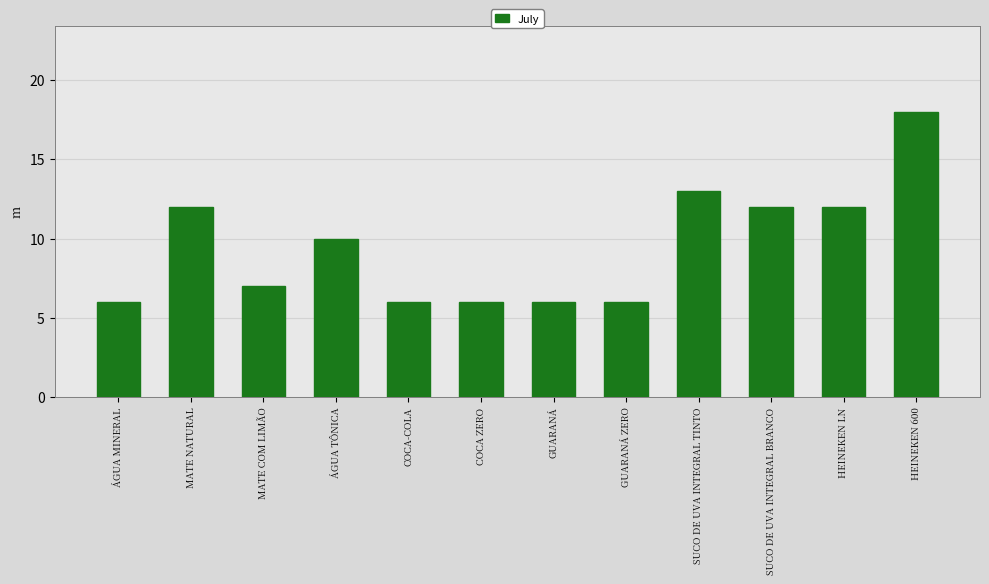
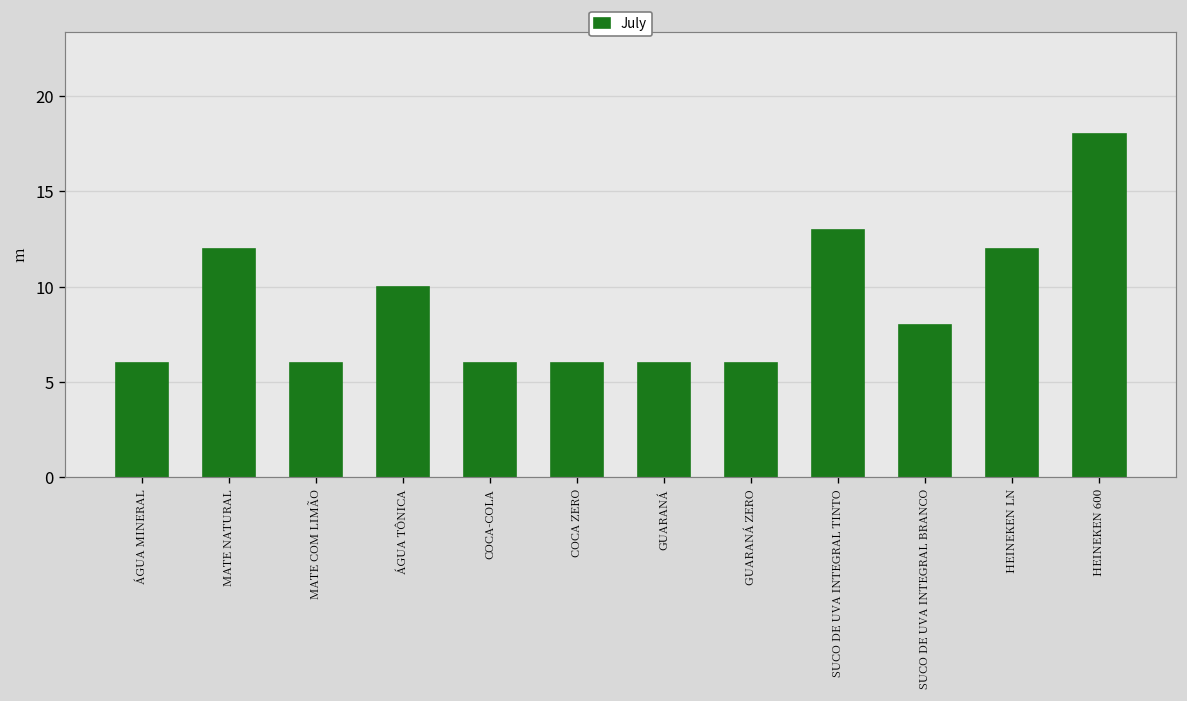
  {
    "ÁGUA MINERAL": 6,
    "MATE NATURAL": 12,
-   "MATE COM LIMÃO": 7,
+   "MATE COM LIMÃO": 6,
    "ÁGUA TÔNICA": 10,
    "COCA-COLA": 6,
    "COCA ZERO": 6,
    "GUARANÁ": 6,
    "GUARANÁ ZERO": 6,
    "SUCO DE UVA INTEGRAL TINTO": 13,
-   "SUCO DE UVA INTEGRAL BRANCO": 12,
+   "SUCO DE UVA INTEGRAL BRANCO": 8,
    "HEINEKEN LN": 12,
    "HEINEKEN 600": 18
  }
